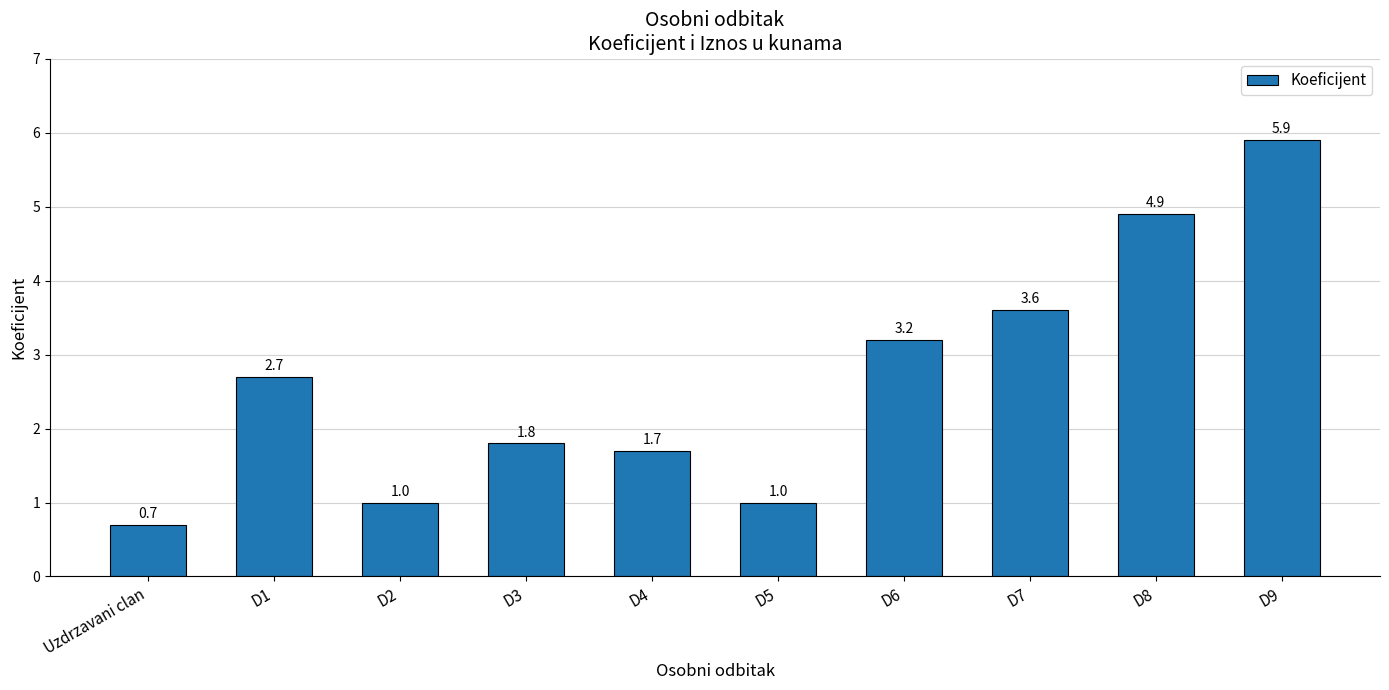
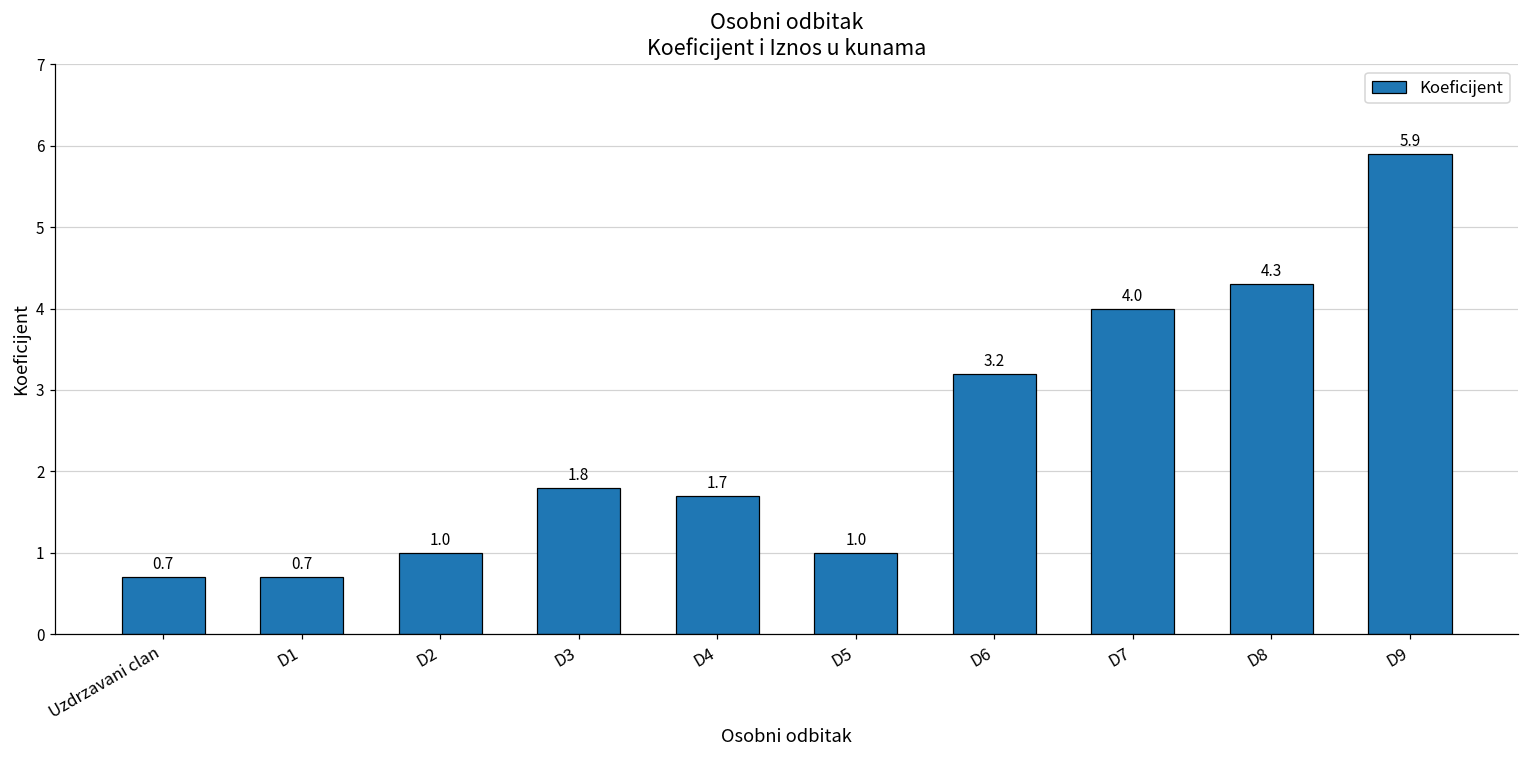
  {
    "Uzdrzavani clan": 0.7,
-   "D1": 2.7,
+   "D1": 0.7,
    "D2": 1.0,
    "D3": 1.8,
    "D4": 1.7,
    "D5": 1.0,
    "D6": 3.2,
-   "D7": 3.6,
-   "D8": 4.9,
+   "D7": 4.0,
+   "D8": 4.3,
    "D9": 5.9
  }
